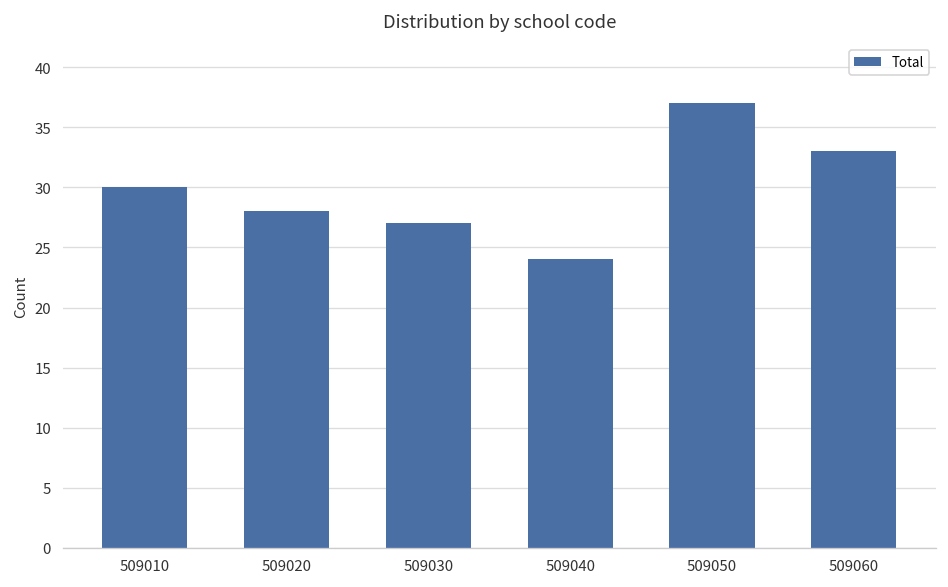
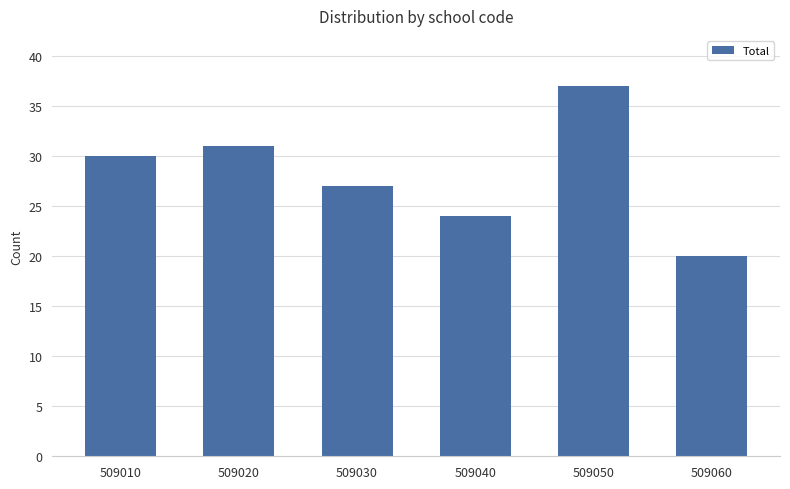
  {
    "509010": 30,
-   "509020": 28,
+   "509020": 31,
    "509030": 27,
    "509040": 24,
    "509050": 37,
-   "509060": 33
+   "509060": 20
  }
